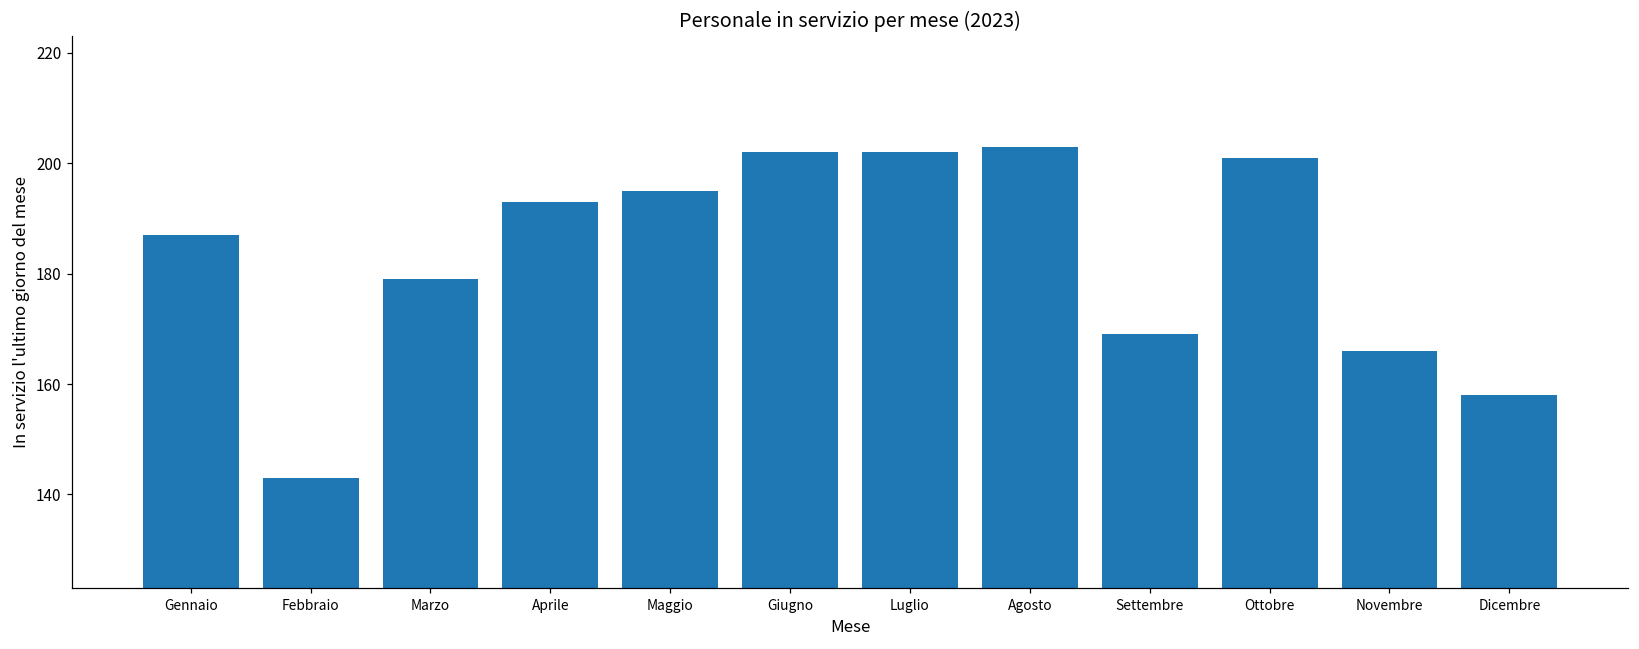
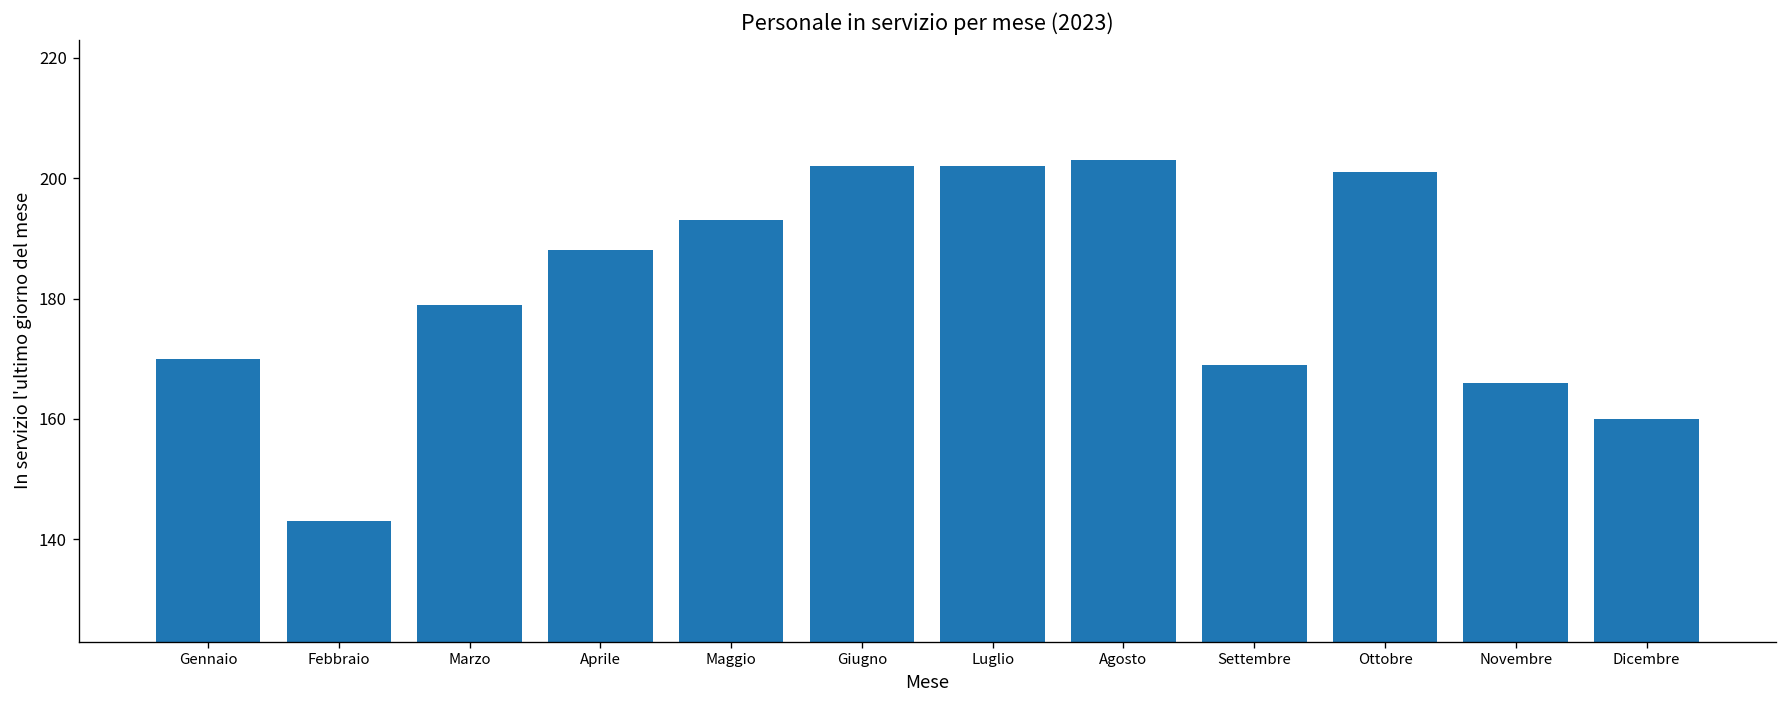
  {
-   "Gennaio": 187,
+   "Gennaio": 170,
    "Febbraio": 143,
    "Marzo": 179,
-   "Aprile": 193,
-   "Maggio": 195,
+   "Aprile": 188,
+   "Maggio": 193,
    "Giugno": 202,
    "Luglio": 202,
    "Agosto": 203,
    "Settembre": 169,
    "Ottobre": 201,
    "Novembre": 166,
-   "Dicembre": 158
+   "Dicembre": 160
  }
